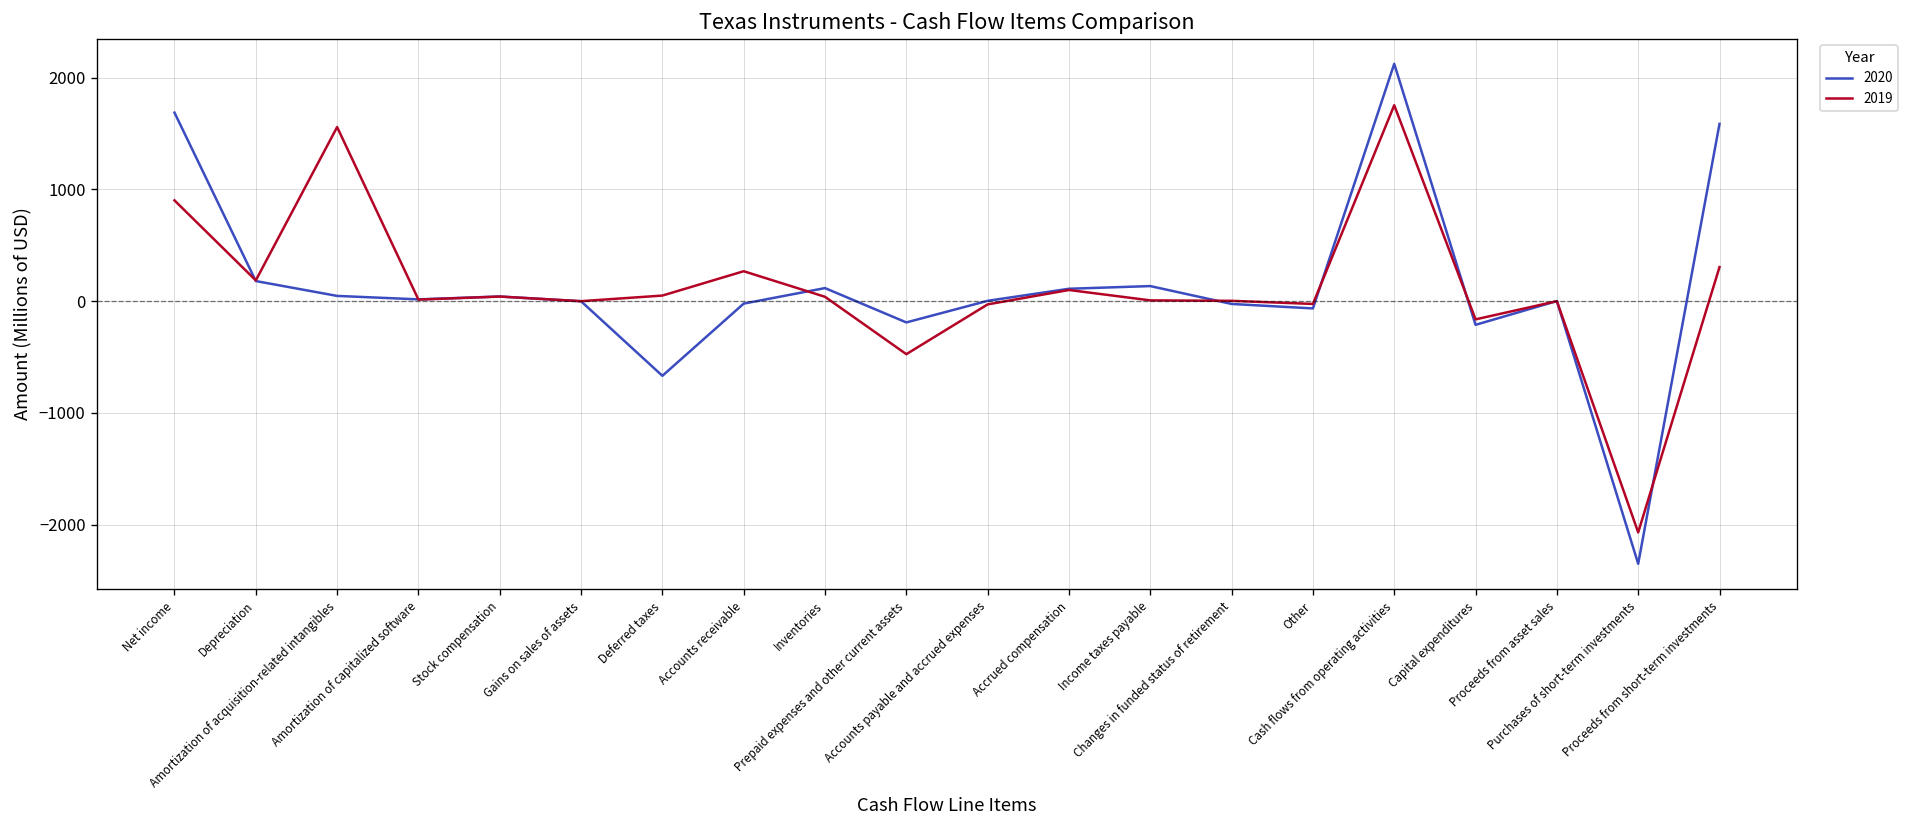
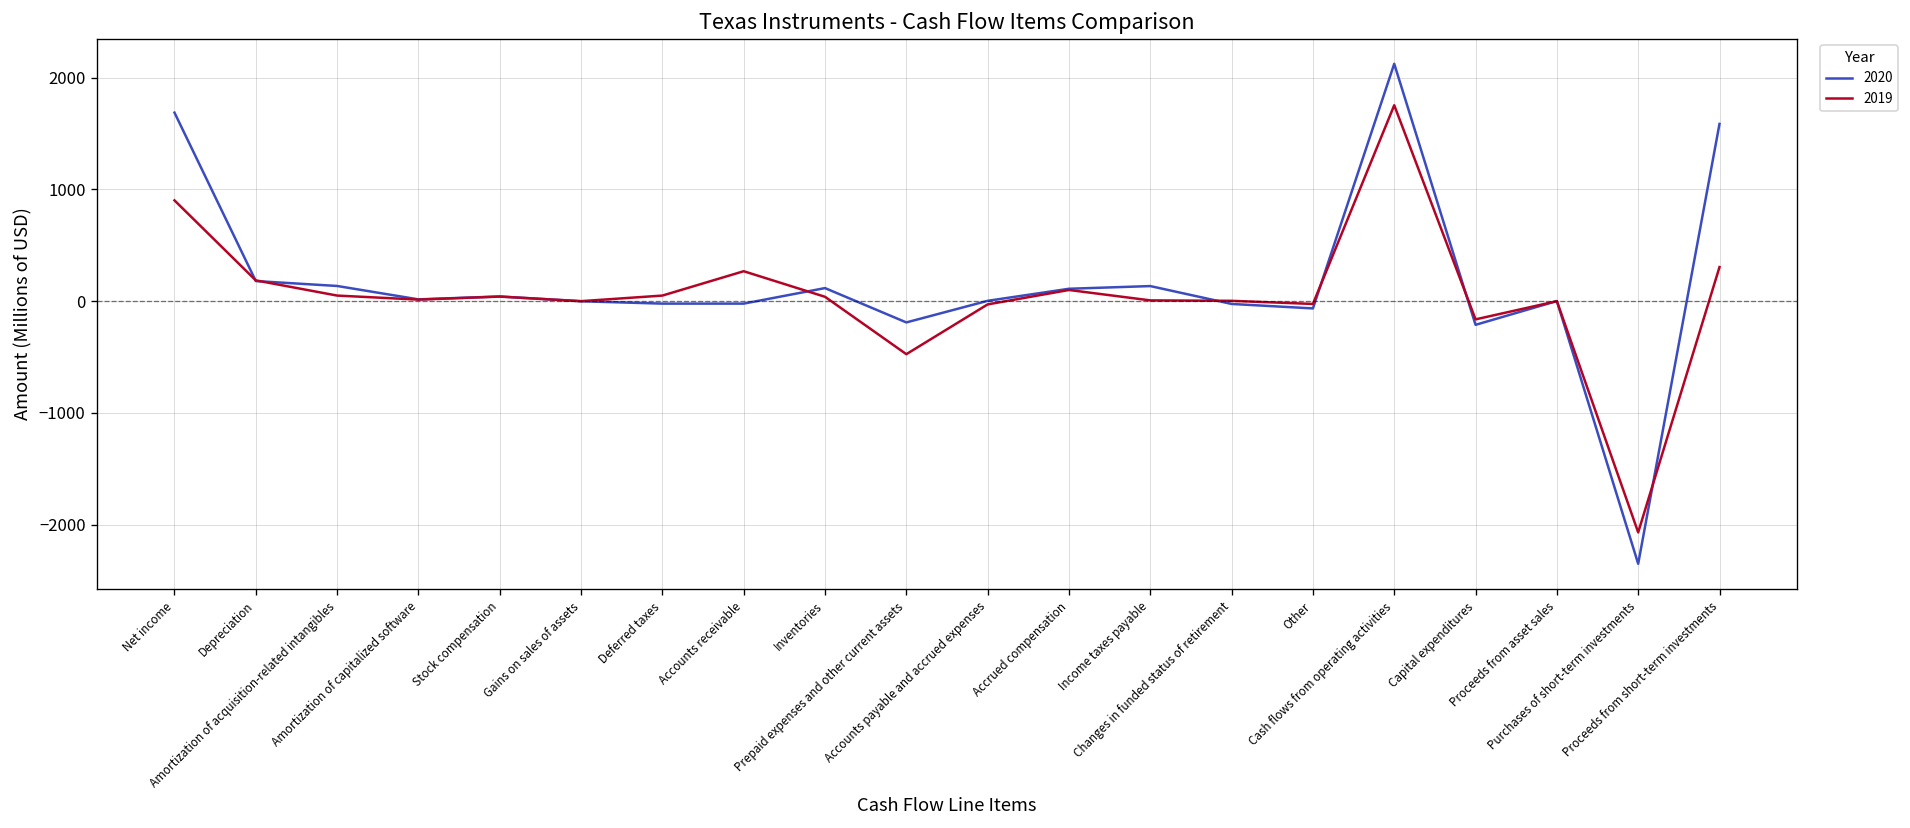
  {
    "2020": {
      "Net income": 1700,
-     "Amortization of acquisition-related intangibles": 0,
-     "Deferred taxes": -700,
+     "Amortization of acquisition-related intangibles": 100,
+     "Deferred taxes": 0,
      "Accounts receivable": 0,
      "Inventories": 100,
      "Prepaid expenses and other current assets": -200,
      "Accounts payable and accrued expenses": 0,
      "Income taxes payable": 100,
      "Changes in funded status of retirement": 0,
      "Other": -100,
      "Cash flows from operating activities": 2100,
      "Capital expenditures": -200,
      "Purchases of short-term investments": -2400,
      "Proceeds from short-term investments": 1600
    },
    "2019": {
      "Net income": 900,
-     "Amortization of acquisition-related intangibles": 1600,
+     "Amortization of acquisition-related intangibles": 100,
      "Deferred taxes": 100,
      "Accounts receivable": 300,
      "Inventories": 0,
      "Prepaid expenses and other current assets": -500,
      "Accounts payable and accrued expenses": 0,
      "Income taxes payable": 0,
      "Changes in funded status of retirement": 0,
      "Other": 0,
      "Cash flows from operating activities": 1800,
      "Capital expenditures": -200,
      "Purchases of short-term investments": -2100,
      "Proceeds from short-term investments": 300
    }
  }
